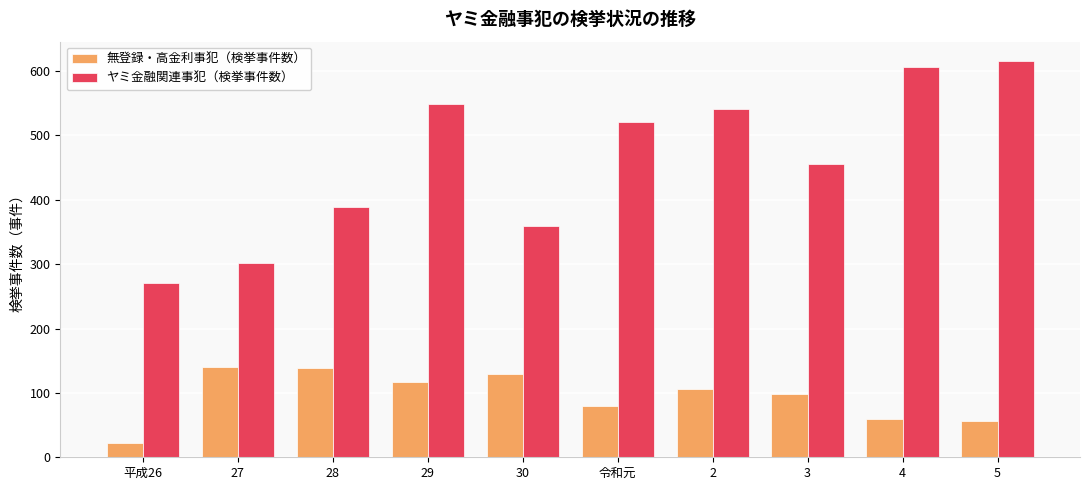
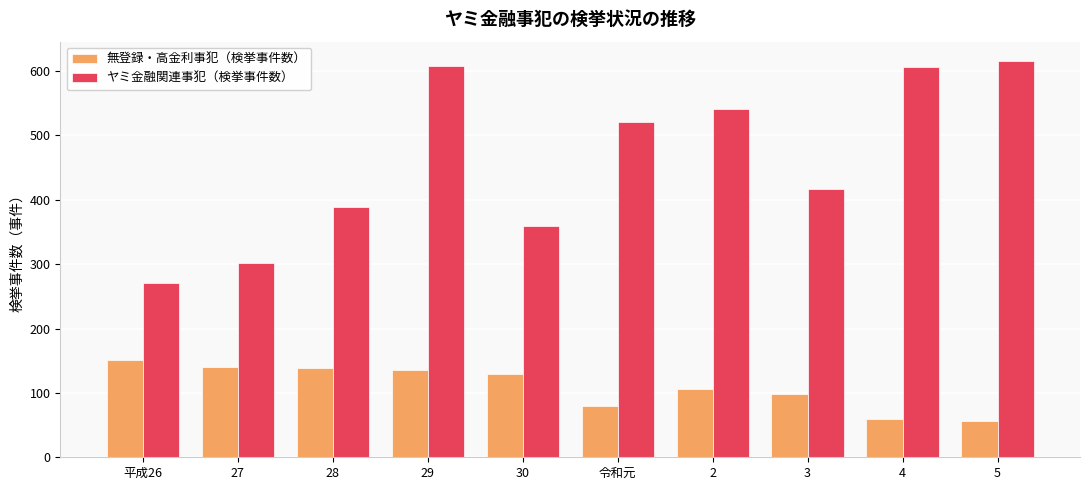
  {
    "無登録・高金利事犯（検挙事件数）": {
-     "平成26": 20,
+     "平成26": 150,
      "27": 140,
      "28": 140,
-     "29": 120,
+     "29": 140,
      "30": 130,
      "令和元": 80,
      "2": 110,
      "3": 100,
      "4": 60,
      "5": 60
    },
    "ヤミ金融関連事犯（検挙事件数）": {
      "平成26": 270,
      "27": 300,
      "28": 390,
-     "29": 550,
+     "29": 610,
      "30": 360,
      "令和元": 520,
      "2": 540,
-     "3": 460,
+     "3": 420,
      "4": 610,
      "5": 620
    }
  }
